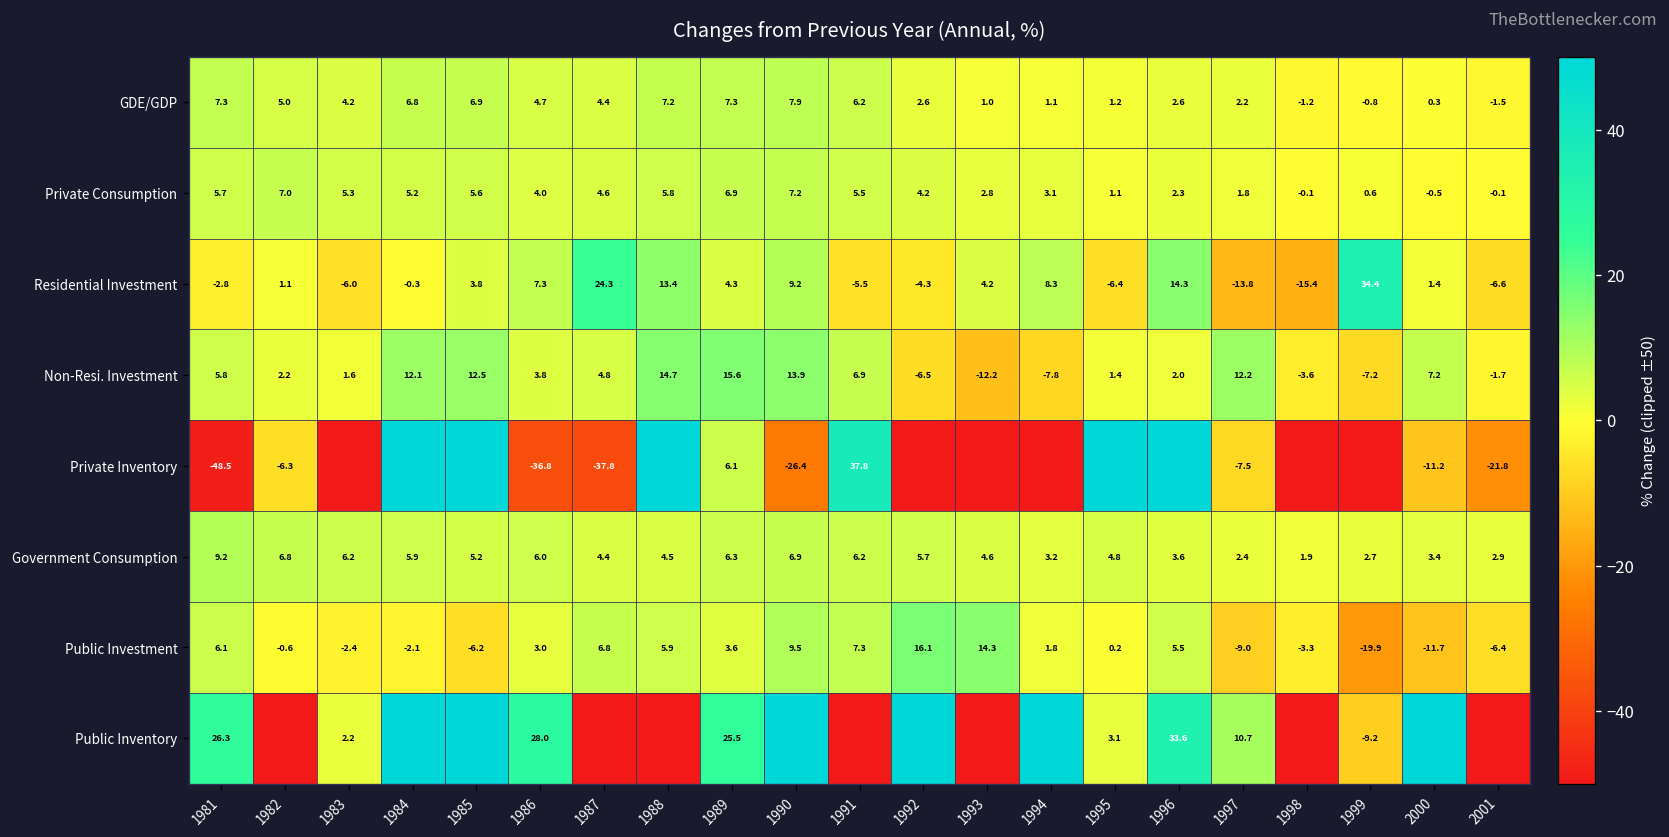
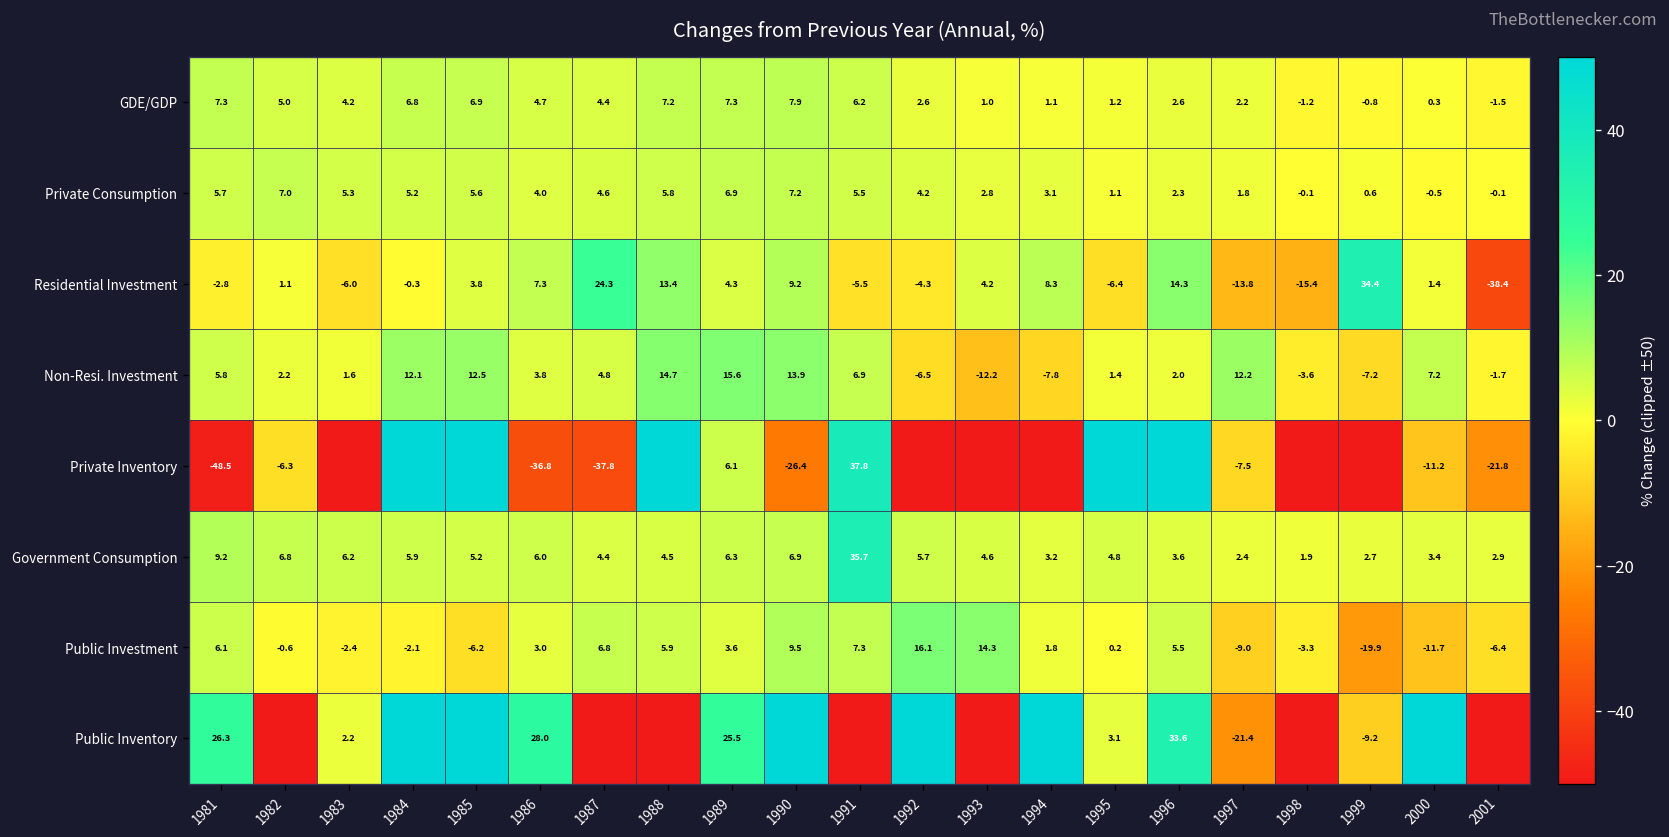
  {
    "GDE/GDP": {
      "1981": 7.3,
      "1982": 5.0,
      "1983": 4.2,
      "1984": 6.8,
      "1985": 6.9,
      "1986": 4.7,
      "1987": 4.4,
      "1988": 7.2,
      "1989": 7.3,
      "1990": 7.9,
      "1991": 6.2,
      "1992": 2.6,
      "1993": 1.0,
      "1994": 1.1,
      "1995": 1.2,
      "1996": 2.6,
      "1997": 2.2,
      "1998": -1.2,
      "1999": -0.8,
      "2000": 0.3,
      "2001": -1.5
    },
    "Private Consumption": {
      "1981": 5.7,
      "1982": 7.0,
      "1983": 5.3,
      "1984": 5.2,
      "1985": 5.6,
      "1986": 4.0,
      "1987": 4.6,
      "1988": 5.8,
      "1989": 6.9,
      "1990": 7.2,
      "1991": 5.5,
      "1992": 4.2,
      "1993": 2.8,
      "1994": 3.1,
      "1995": 1.1,
      "1996": 2.3,
      "1997": 1.8,
      "1998": -0.1,
      "1999": 0.6,
      "2000": -0.5,
      "2001": -0.1
    },
    "Residential Investment": {
      "1981": -2.8,
      "1982": 1.1,
      "1983": -6.0,
      "1984": -0.3,
      "1985": 3.8,
      "1986": 7.3,
      "1987": 24.3,
      "1988": 13.4,
      "1989": 4.3,
      "1990": 9.2,
      "1991": -5.5,
      "1992": -4.3,
      "1993": 4.2,
      "1994": 8.3,
      "1995": -6.4,
      "1996": 14.3,
      "1997": -13.8,
      "1998": -15.4,
      "1999": 34.4,
      "2000": 1.4,
-     "2001": -6.6
+     "2001": -38.4
    },
    "Non-Resi. Investment": {
      "1981": 5.8,
      "1982": 2.2,
      "1983": 1.6,
      "1984": 12.1,
      "1985": 12.5,
      "1986": 3.8,
      "1987": 4.8,
      "1988": 14.7,
      "1989": 15.6,
      "1990": 13.9,
      "1991": 6.9,
      "1992": -6.5,
      "1993": -12.2,
      "1994": -7.8,
      "1995": 1.4,
      "1996": 2.0,
      "1997": 12.2,
      "1998": -3.6,
      "1999": -7.2,
      "2000": 7.2,
      "2001": -1.7
    },
    "Private Inventory": {
      "1981": -48.5,
      "1982": -6.3,
      "1986": -36.8,
      "1987": -37.8,
      "1989": 6.1,
      "1990": -26.4,
      "1991": 37.8,
      "1997": -7.5,
      "2000": -11.2,
      "2001": -21.8
    },
    "Government Consumption": {
      "1981": 9.2,
      "1982": 6.8,
      "1983": 6.2,
      "1984": 5.9,
      "1985": 5.2,
      "1986": 6.0,
      "1987": 4.4,
      "1988": 4.5,
      "1989": 6.3,
      "1990": 6.9,
-     "1991": 6.2,
+     "1991": 35.7,
      "1992": 5.7,
      "1993": 4.6,
      "1994": 3.2,
      "1995": 4.8,
      "1996": 3.6,
      "1997": 2.4,
      "1998": 1.9,
      "1999": 2.7,
      "2000": 3.4,
      "2001": 2.9
    },
    "Public Investment": {
      "1981": 6.1,
      "1982": -0.6,
      "1983": -2.4,
      "1984": -2.1,
      "1985": -6.2,
      "1986": 3.0,
      "1987": 6.8,
      "1988": 5.9,
      "1989": 3.6,
      "1990": 9.5,
      "1991": 7.3,
      "1992": 16.1,
      "1993": 14.3,
      "1994": 1.8,
      "1995": 0.2,
      "1996": 5.5,
      "1997": -9.0,
      "1998": -3.3,
      "1999": -19.9,
      "2000": -11.7,
      "2001": -6.4
    },
    "Public Inventory": {
      "1981": 26.3,
      "1983": 2.2,
      "1986": 28.0,
      "1989": 25.5,
      "1995": 3.1,
      "1996": 33.6,
-     "1997": 10.7,
+     "1997": -21.4,
      "1999": -9.2
    }
  }
